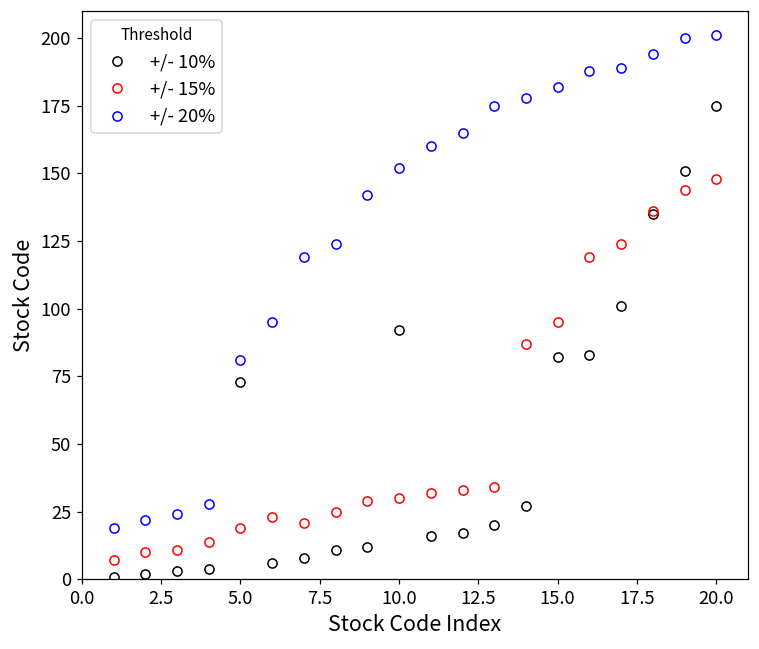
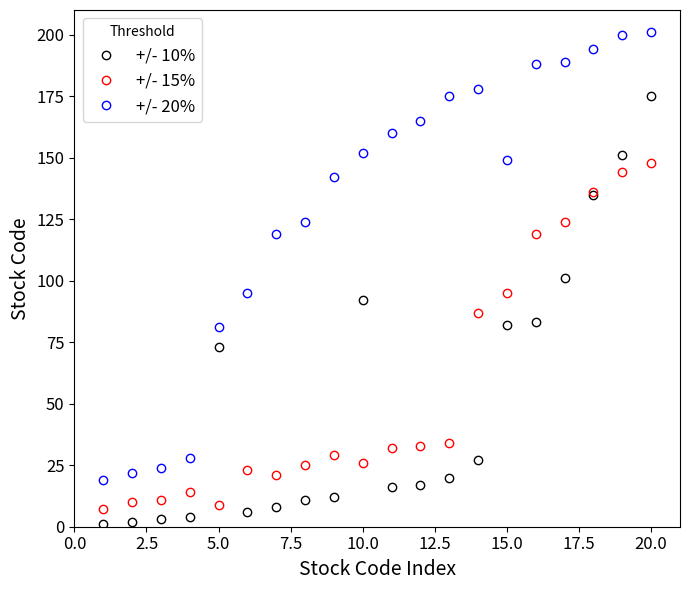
  {
    "+/- 10%": {
      "5.0": 73,
      "10.0": 92,
      "15.0": 82,
      "20.0": 175
    },
    "+/- 15%": {
-     "5.0": 19,
-     "10.0": 30,
+     "5.0": 9,
+     "10.0": 26,
      "15.0": 95,
      "20.0": 148
    },
    "+/- 20%": {
      "5.0": 81,
      "10.0": 152,
-     "15.0": 182,
+     "15.0": 149,
      "20.0": 201
    }
  }
